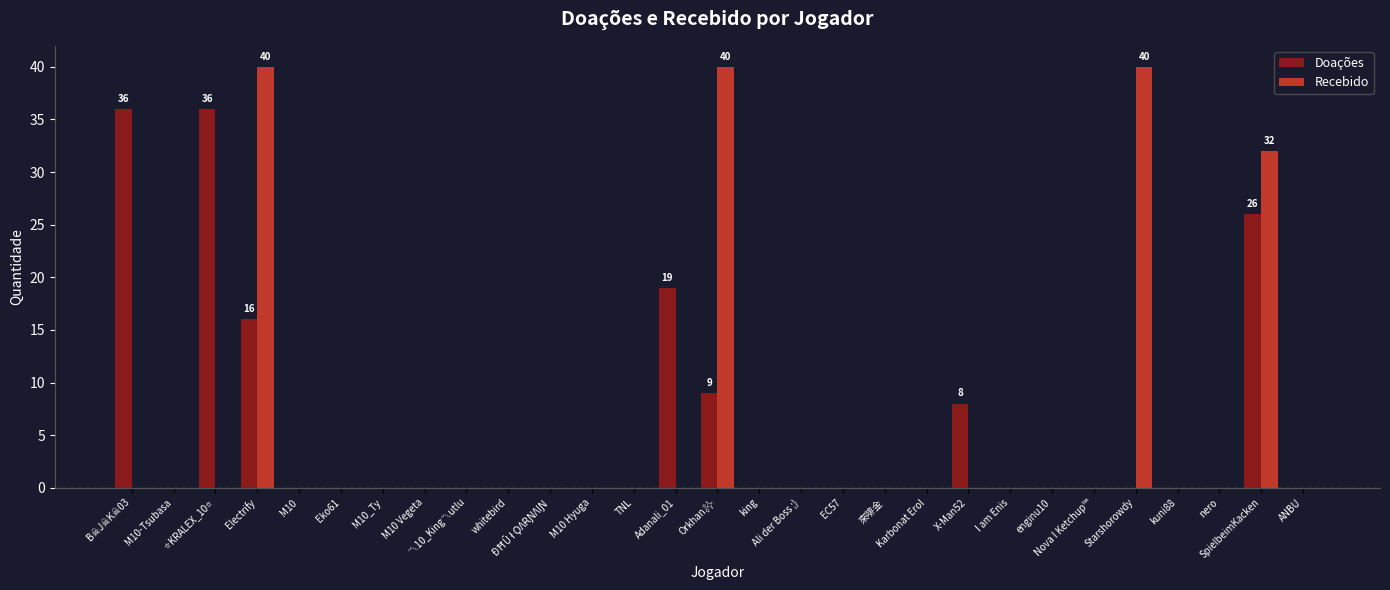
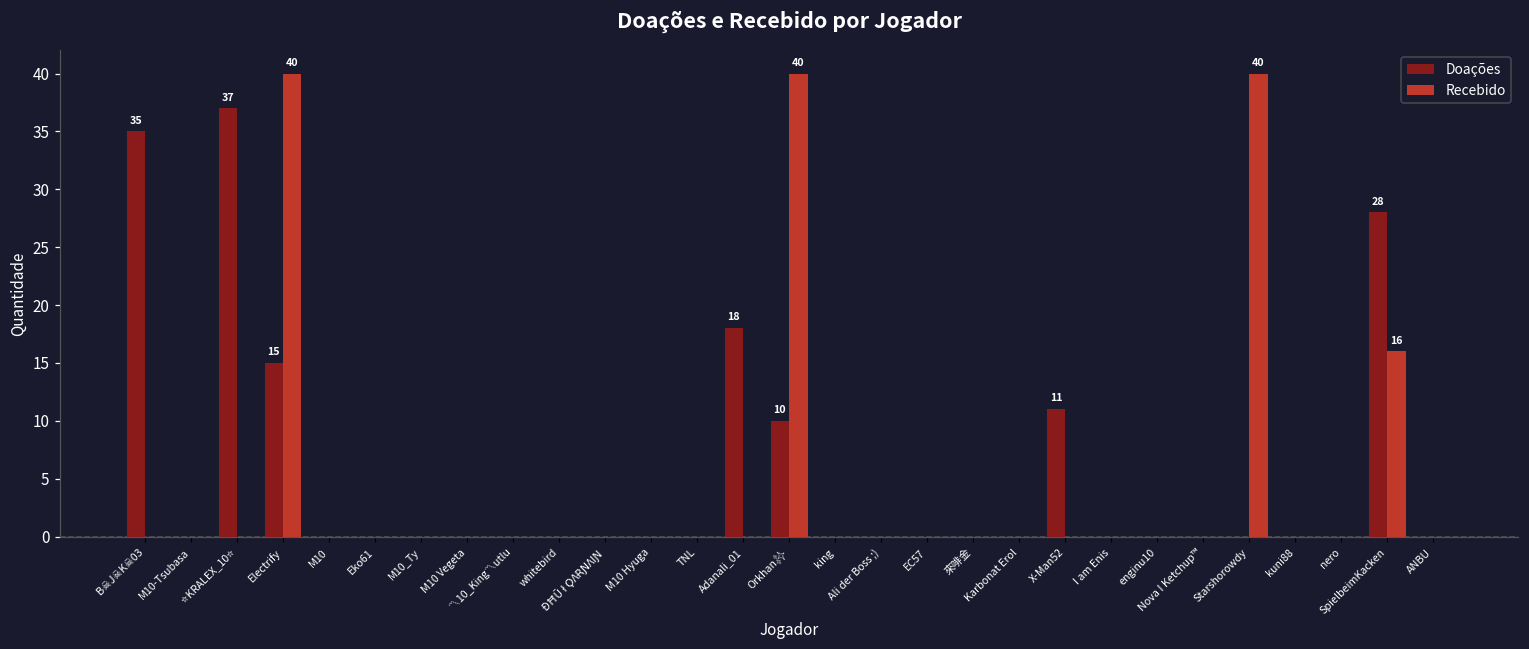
  {
    "Doações": {
-     "B☠️J☠️K☠️03": 36,
-     "⭐️KRALEX_10⭐️": 36,
-     "Electrify": 16,
-     "Adanali_01": 19,
-     "Orkhan✨": 9,
-     "X-Man52": 8,
-     "SpielbeimKacken": 26
+     "B☠️J☠️K☠️03": 35,
+     "⭐️KRALEX_10⭐️": 37,
+     "Electrify": 15,
+     "Adanali_01": 18,
+     "Orkhan✨": 10,
+     "X-Man52": 11,
+     "SpielbeimKacken": 28
    },
    "Recebido": {
      "Electrify": 40,
      "Orkhan✨": 40,
      "Starshorowdy": 40,
-     "SpielbeimKacken": 32
+     "SpielbeimKacken": 16
    }
  }
